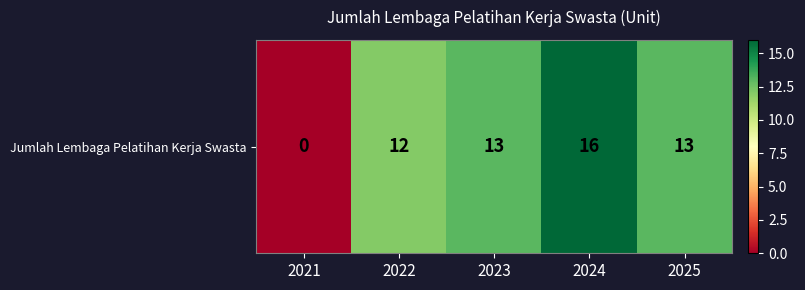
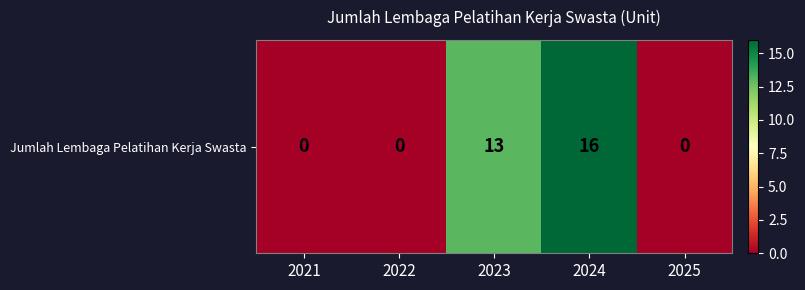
  {
    "Jumlah Lembaga Pelatihan Kerja Swasta": {
      "2021": 0,
-     "2022": 12,
+     "2022": 0,
      "2023": 13,
      "2024": 16,
-     "2025": 13
+     "2025": 0
    }
  }
